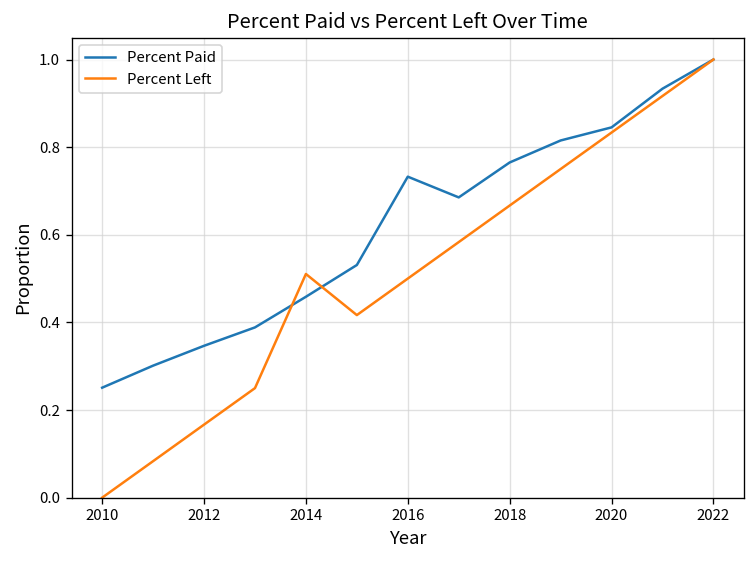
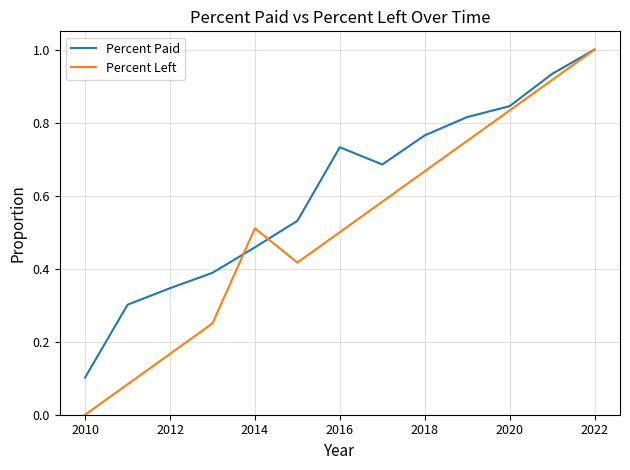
  {
    "Percent Paid": {
-     "2010": 0.25,
+     "2010": 0.10,
      "2012": 0.35,
      "2014": 0.46,
      "2016": 0.73,
      "2018": 0.77,
      "2020": 0.85
    },
    "Percent Left": {
      "2010": 0.00,
      "2012": 0.17,
      "2014": 0.51,
      "2016": 0.50,
      "2018": 0.67,
      "2020": 0.83
    }
  }
